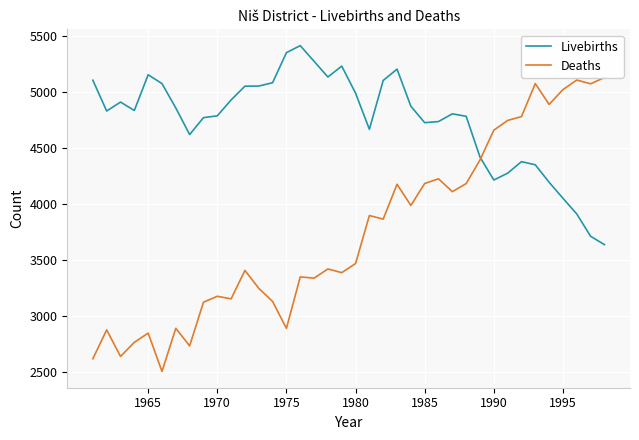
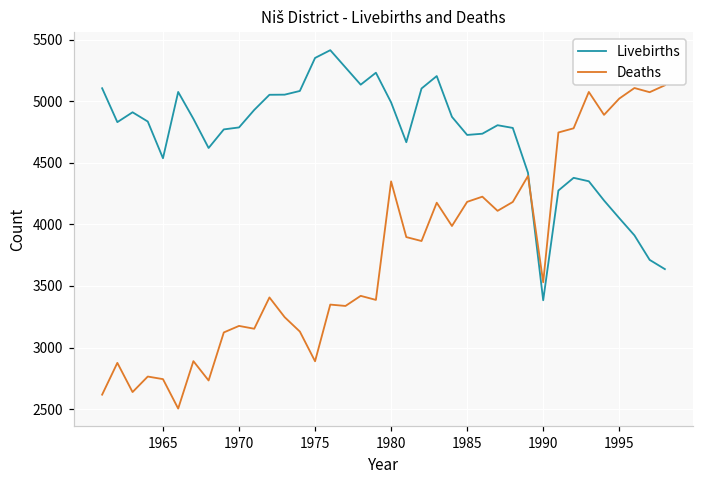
  {
    "Livebirths": {
-     "1965": 5150,
+     "1965": 4540,
      "1970": 4790,
      "1975": 5350,
      "1980": 4990,
      "1985": 4730,
-     "1990": 4210,
+     "1990": 3380,
      "1995": 4050
    },
    "Deaths": {
-     "1965": 2850,
+     "1965": 2740,
      "1970": 3180,
      "1975": 2890,
-     "1980": 3470,
+     "1980": 4350,
      "1985": 4180,
-     "1990": 4660,
+     "1990": 3530,
      "1995": 5020
    }
  }
